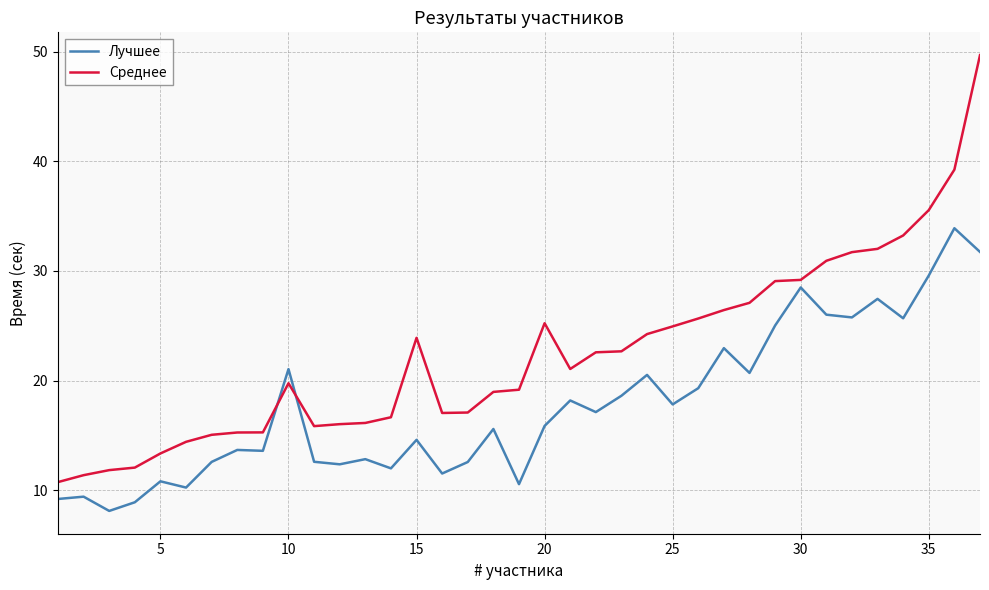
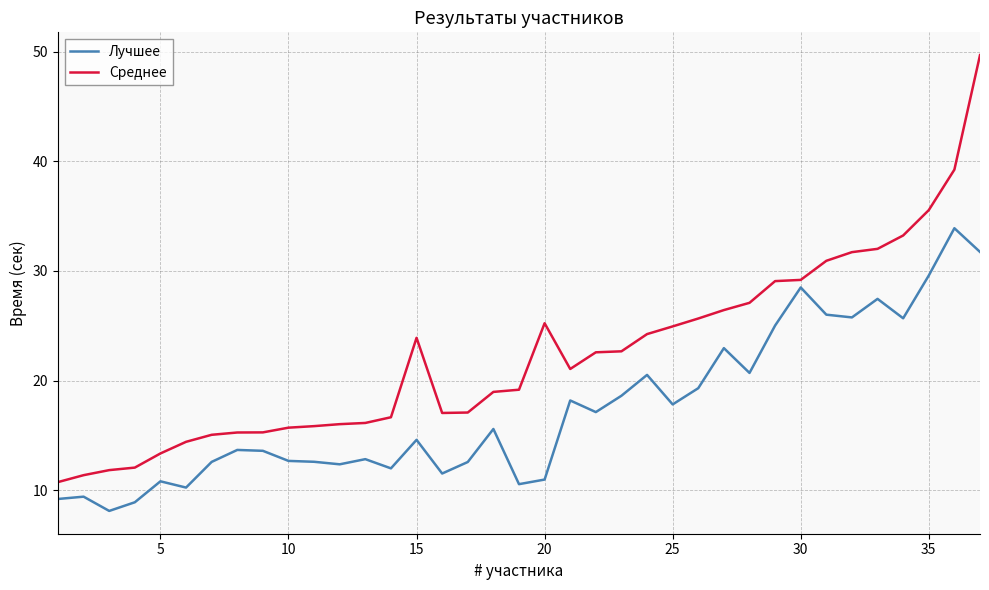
  {
    "Лучшее": {
      "5": 10.8,
-     "10": 21.1,
+     "10": 12.7,
      "15": 14.6,
-     "20": 15.9,
+     "20": 11.0,
      "25": 17.8,
      "30": 28.5,
      "35": 29.6
    },
    "Среднее": {
      "5": 13.4,
-     "10": 19.8,
+     "10": 15.7,
      "15": 23.9,
      "20": 25.2,
      "25": 24.9,
      "30": 29.2,
      "35": 35.5
    }
  }
